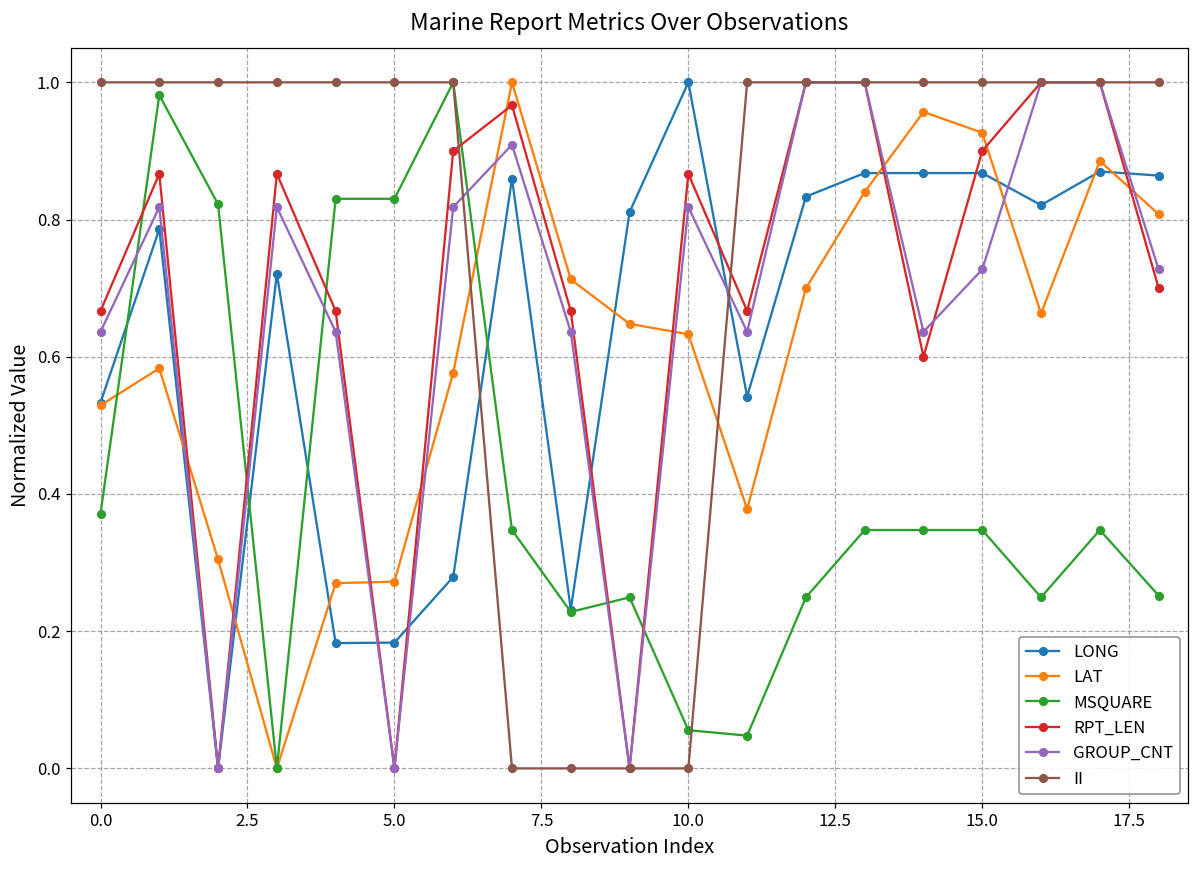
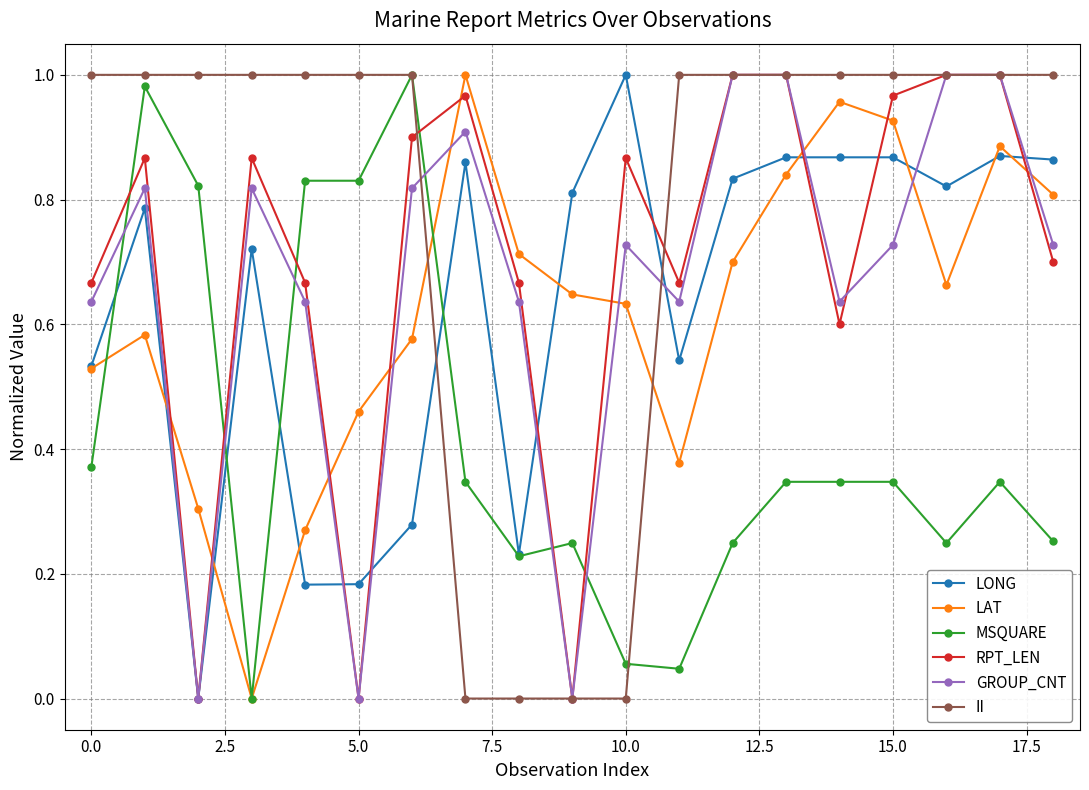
  {
    "LONG": {
      "5.0": 0.18,
      "10.0": 1.00,
      "15.0": 0.87
    },
    "LAT": {
-     "5.0": 0.27,
+     "5.0": 0.46,
      "10.0": 0.63,
      "15.0": 0.93
    },
    "MSQUARE": {
      "0.0": 0.37,
      "5.0": 0.83,
      "10.0": 0.06,
      "15.0": 0.35
    },
    "RPT_LEN": {
      "0.0": 0.67,
      "10.0": 0.87,
-     "15.0": 0.90
+     "15.0": 0.97
    },
    "GROUP_CNT": {
      "0.0": 0.64,
-     "10.0": 0.82,
+     "10.0": 0.73,
      "15.0": 0.73
    },
    "II": {
      "0.0": 1.00,
      "5.0": 1.00,
      "10.0": 0.00,
      "15.0": 1.00
    }
  }
